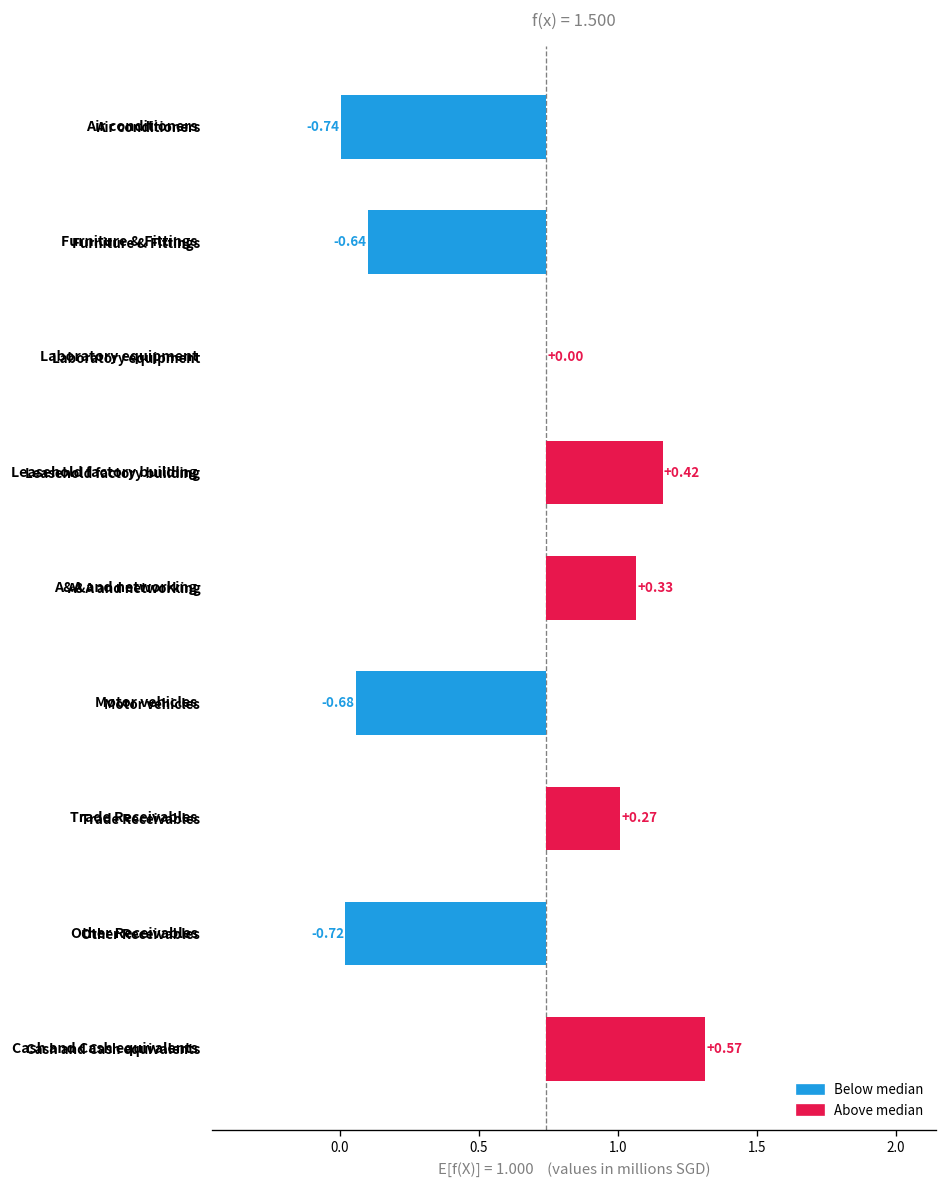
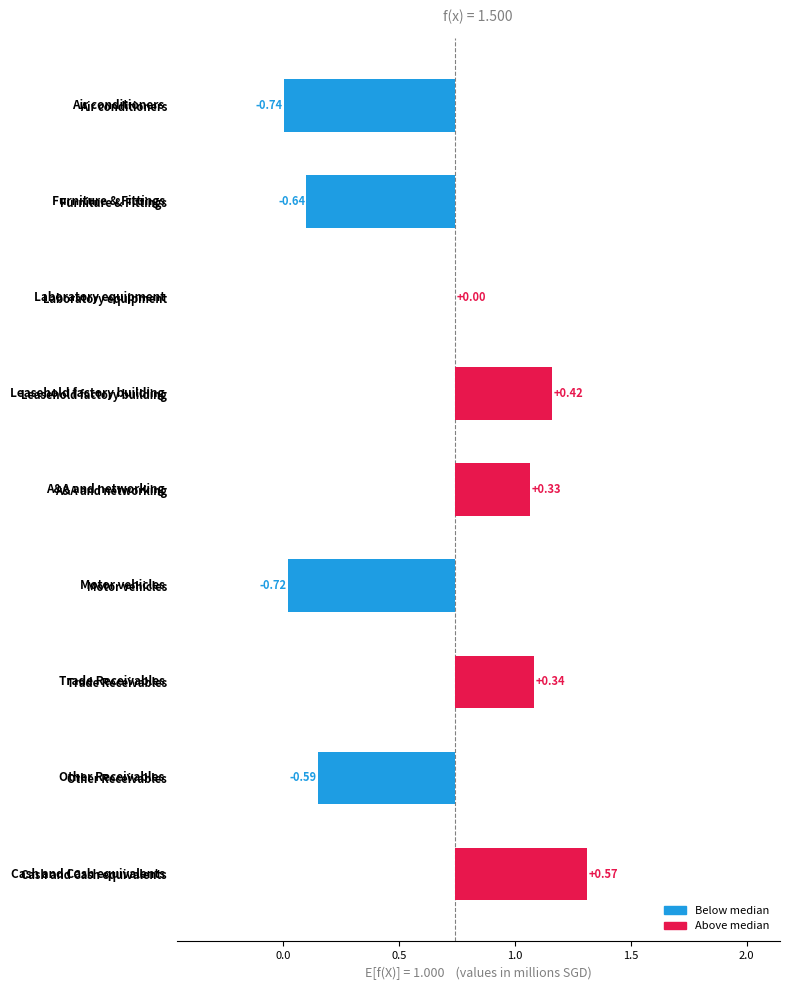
  {
    "Air conditioners": "-0.74",
    "Furniture & Fittings": "-0.64",
    "Laboratory equipment": "+0.00",
    "Leasehold factory building": "+0.42",
    "A&A and networking": "+0.33",
-   "Motor vehicles": "-0.68",
-   "Trade Receivables": "+0.27",
-   "Other Receivables": "-0.72",
+   "Motor vehicles": "-0.72",
+   "Trade Receivables": "+0.34",
+   "Other Receivables": "-0.59",
    "Cash and Cash equivalents": "+0.57"
  }
